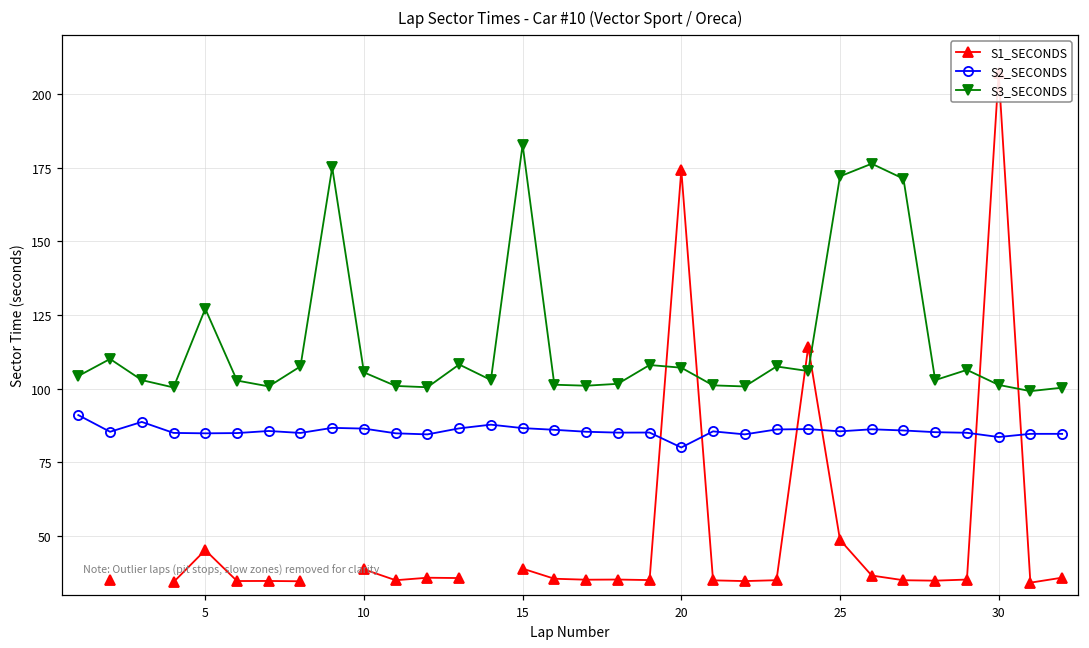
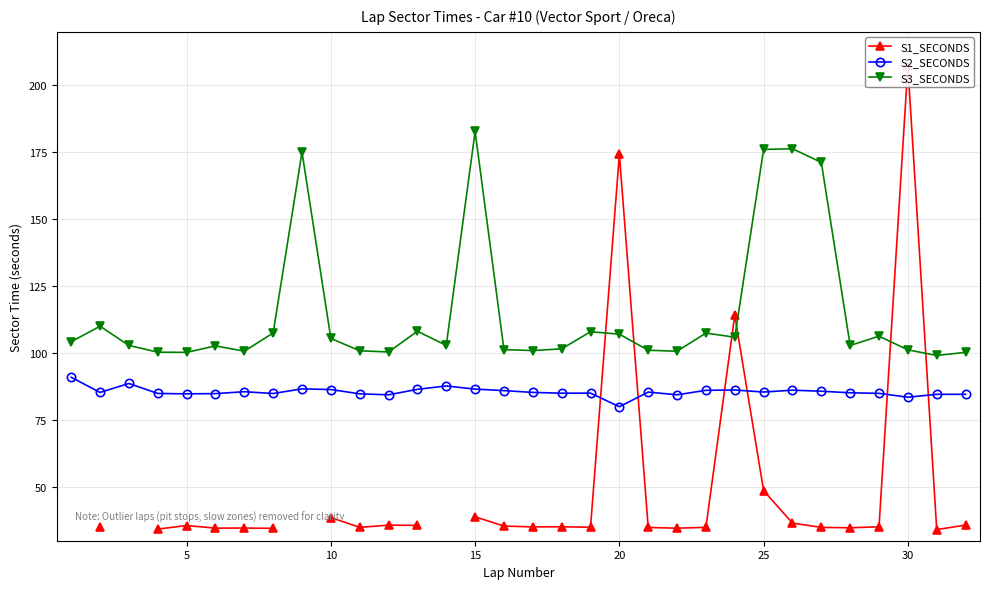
  {
    "S1_SECONDS": {
-     "5": 45,
+     "5": 36,
      "10": 39,
      "15": 39,
      "20": 174,
      "25": 49
    },
    "S2_SECONDS": {
      "5": 85,
      "10": 86,
      "15": 87,
      "20": 80,
      "25": 86,
      "30": 84
    },
    "S3_SECONDS": {
-     "5": 127,
+     "5": 100,
      "10": 106,
      "15": 183,
      "20": 107,
-     "25": 172,
+     "25": 176,
      "30": 101
    }
  }
